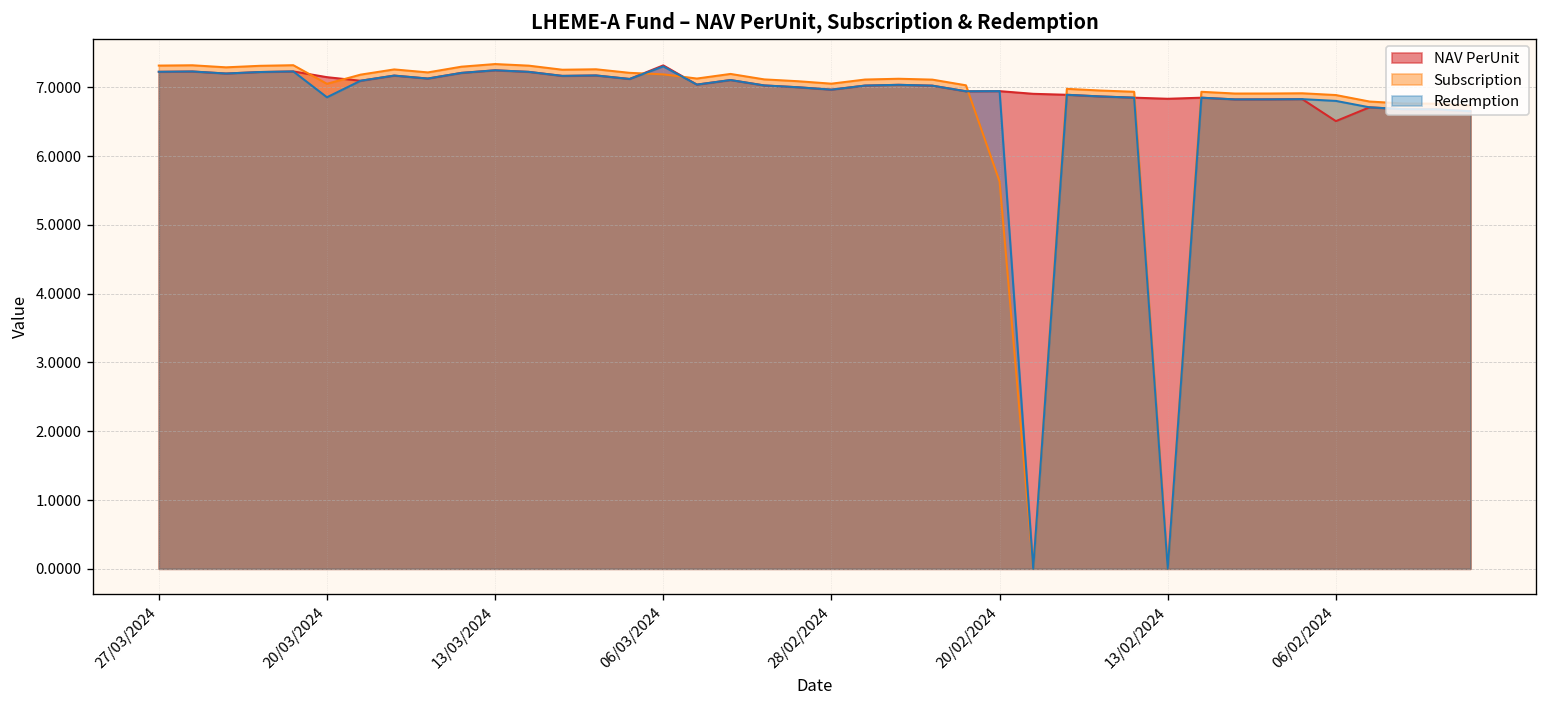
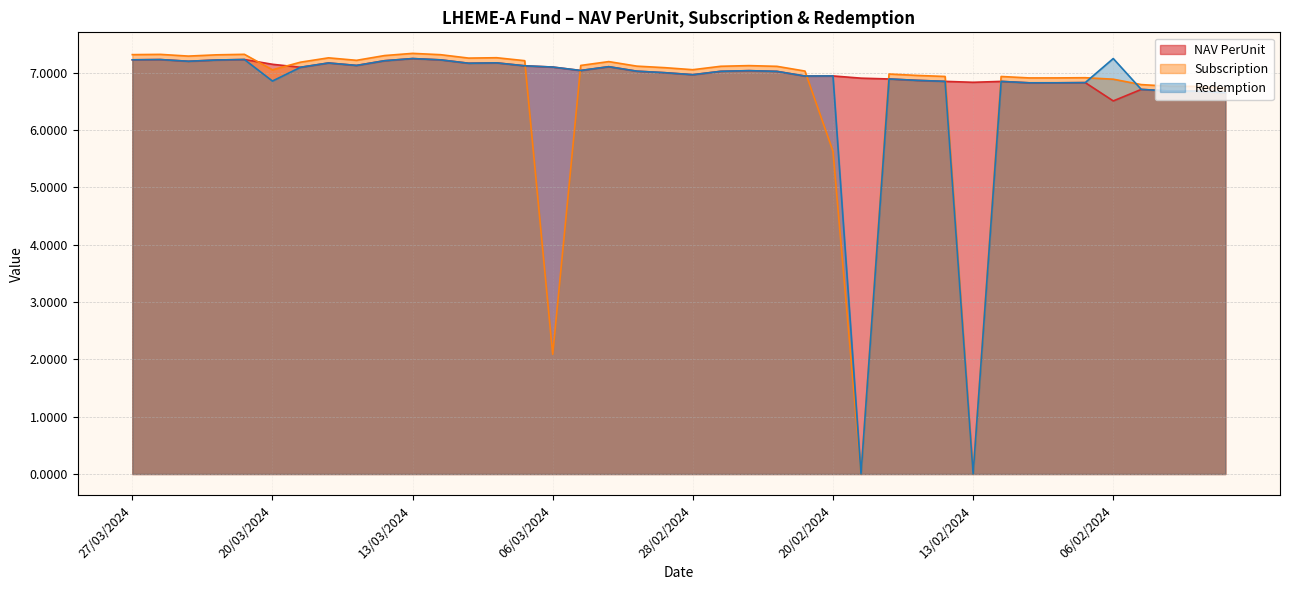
  {
    "NAV PerUnit": {
      "20/03/2024": 7.1,
-     "06/03/2024": 7.3,
+     "06/03/2024": 7.1,
      "13/02/2024": 6.8,
      "06/02/2024": 6.5
    },
    "Subscription": {
      "27/03/2024": 7.3,
      "20/03/2024": 7.1,
      "13/03/2024": 7.3,
-     "06/03/2024": 7.2,
+     "06/03/2024": 2.1,
      "28/02/2024": 7.1,
      "20/02/2024": 5.6,
      "06/02/2024": 6.9
    },
    "Redemption": {
      "20/03/2024": 6.9,
-     "06/03/2024": 7.3,
-     "06/02/2024": 6.8
+     "06/03/2024": 7.1,
+     "06/02/2024": 7.2
    }
  }
